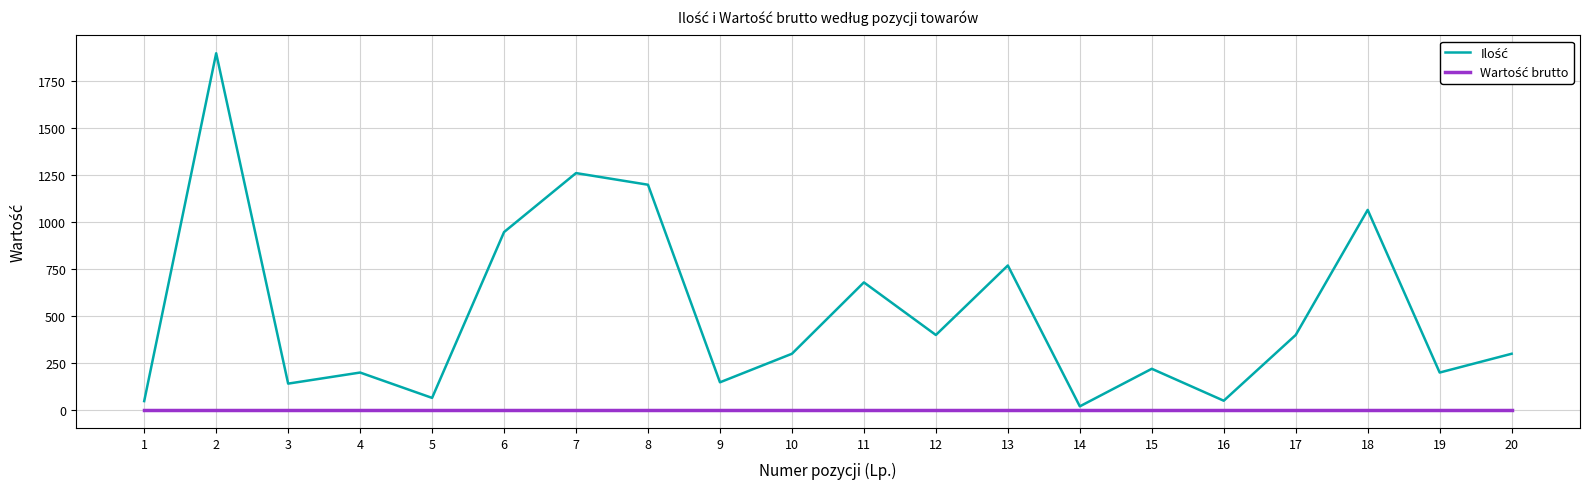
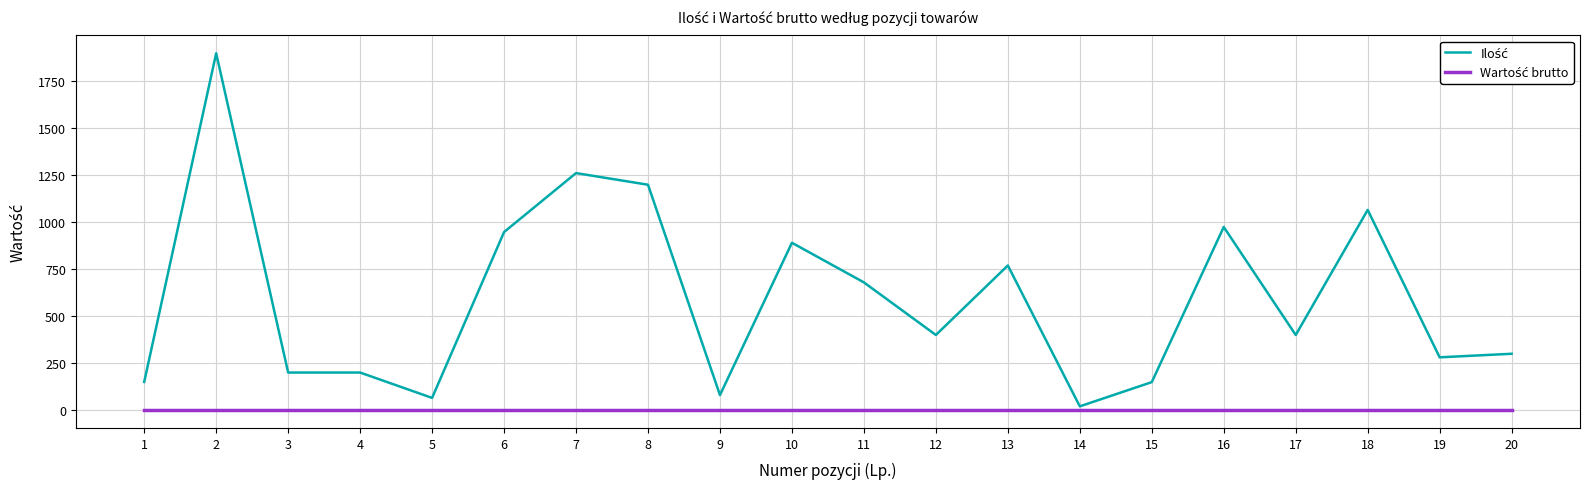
  {
    "Ilość": {
-     "1": 50,
+     "1": 150,
      "2": 1900,
-     "3": 140,
+     "3": 200,
      "4": 200,
      "5": 70,
      "6": 950,
      "7": 1260,
      "8": 1200,
-     "9": 150,
-     "10": 300,
+     "9": 80,
+     "10": 890,
      "11": 680,
      "12": 400,
      "13": 770,
      "14": 20,
-     "15": 220,
-     "16": 50,
+     "15": 150,
+     "16": 980,
      "17": 400,
      "18": 1070,
-     "19": 200,
+     "19": 280,
      "20": 300
    },
    "Wartość brutto": {
      "1": 0,
      "2": 0,
      "3": 0,
      "4": 0,
      "5": 0,
      "6": 0,
      "7": 0,
      "8": 0,
      "9": 0,
      "10": 0,
      "11": 0,
      "12": 0,
      "13": 0,
      "14": 0,
      "15": 0,
      "16": 0,
      "17": 0,
      "18": 0,
      "19": 0,
      "20": 0
    }
  }
